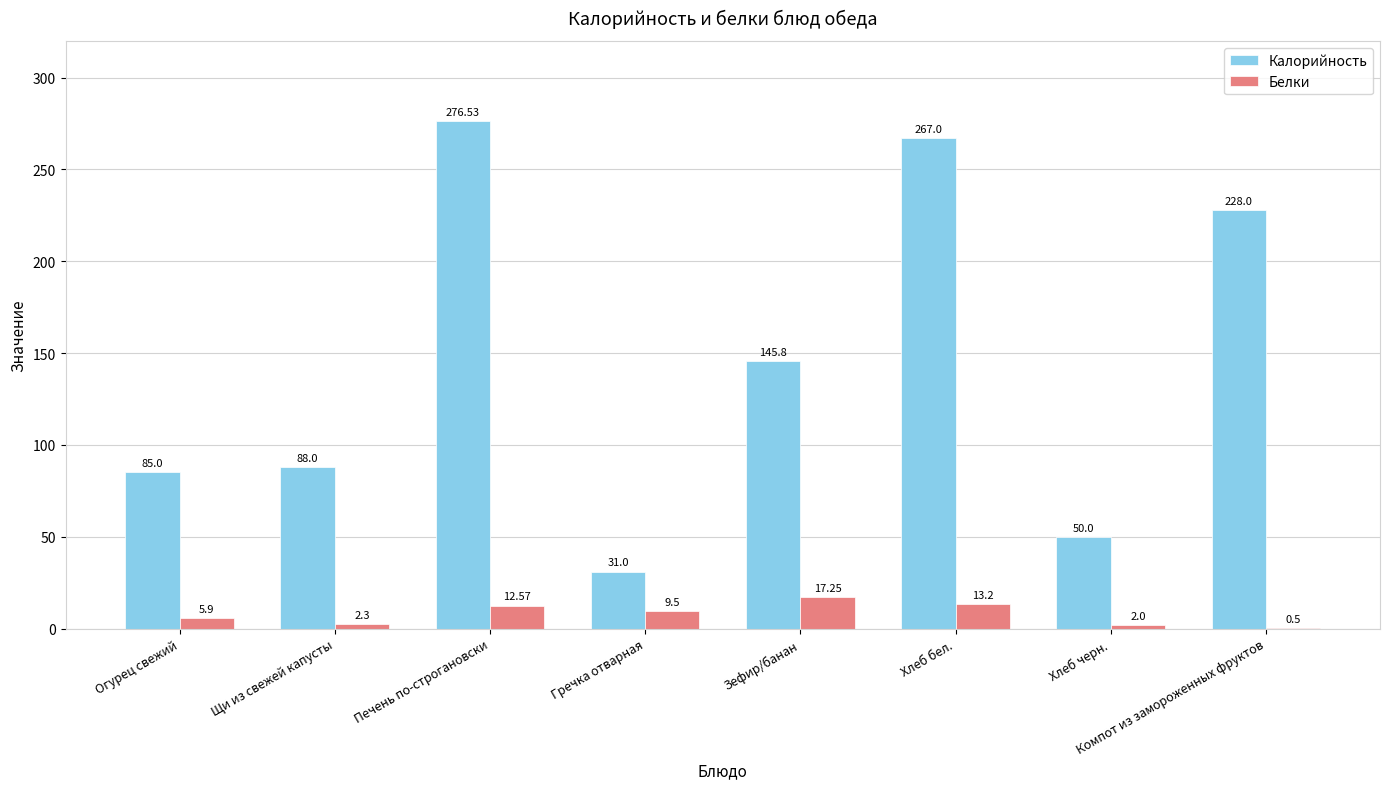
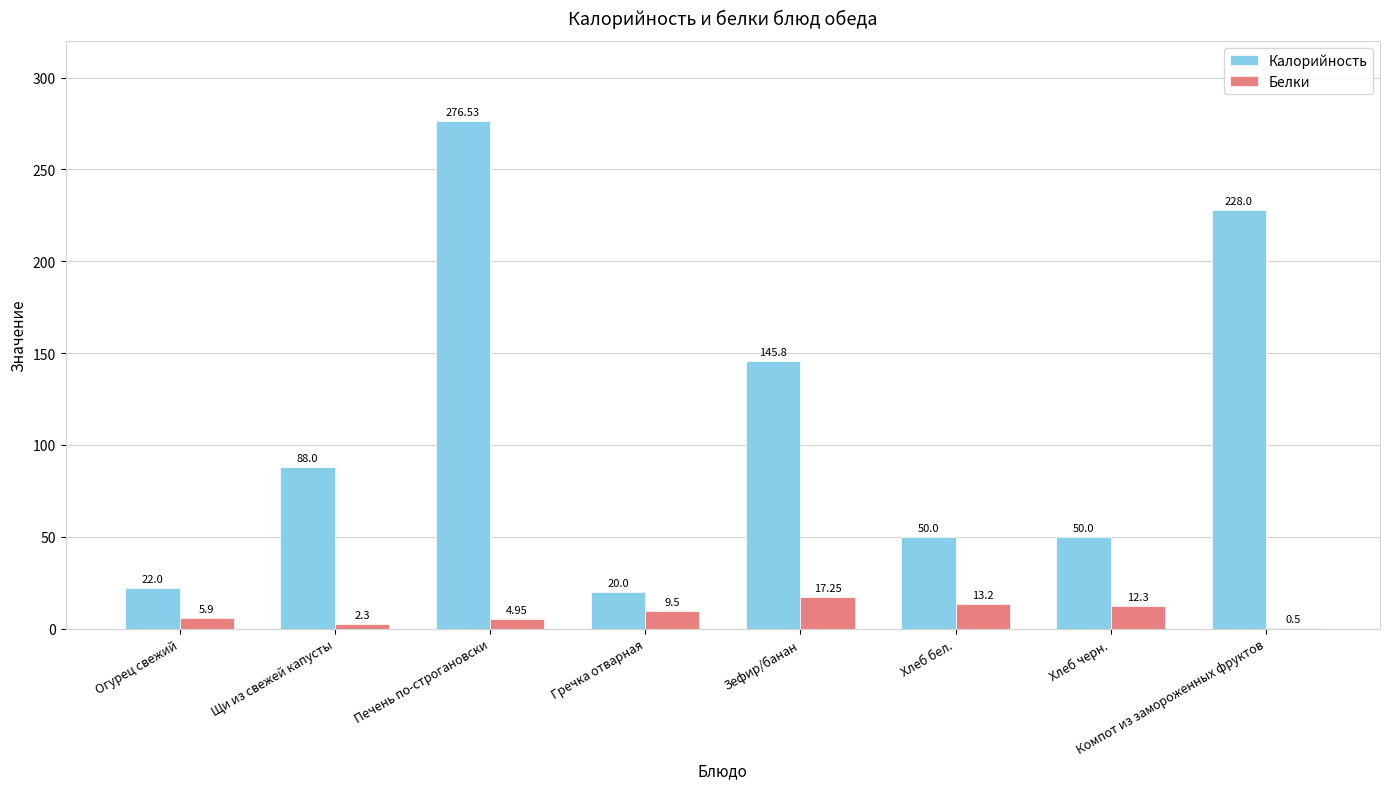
  {
    "Калорийность": {
-     "Огурец свежий": 85.0,
+     "Огурец свежий": 22.0,
      "Щи из свежей капусты": 88.0,
      "Печень по-строгановски": 276.53,
-     "Гречка отварная": 31.0,
+     "Гречка отварная": 20.0,
      "Зефир/банан": 145.8,
-     "Хлеб бел.": 267.0,
+     "Хлеб бел.": 50.0,
      "Хлеб черн.": 50.0,
      "Компот из замороженных фруктов": 228.0
    },
    "Белки": {
      "Огурец свежий": 5.9,
      "Щи из свежей капусты": 2.3,
-     "Печень по-строгановски": 12.57,
+     "Печень по-строгановски": 4.95,
      "Гречка отварная": 9.5,
      "Зефир/банан": 17.25,
      "Хлеб бел.": 13.2,
-     "Хлеб черн.": 2.0,
+     "Хлеб черн.": 12.3,
      "Компот из замороженных фруктов": 0.5
    }
  }
